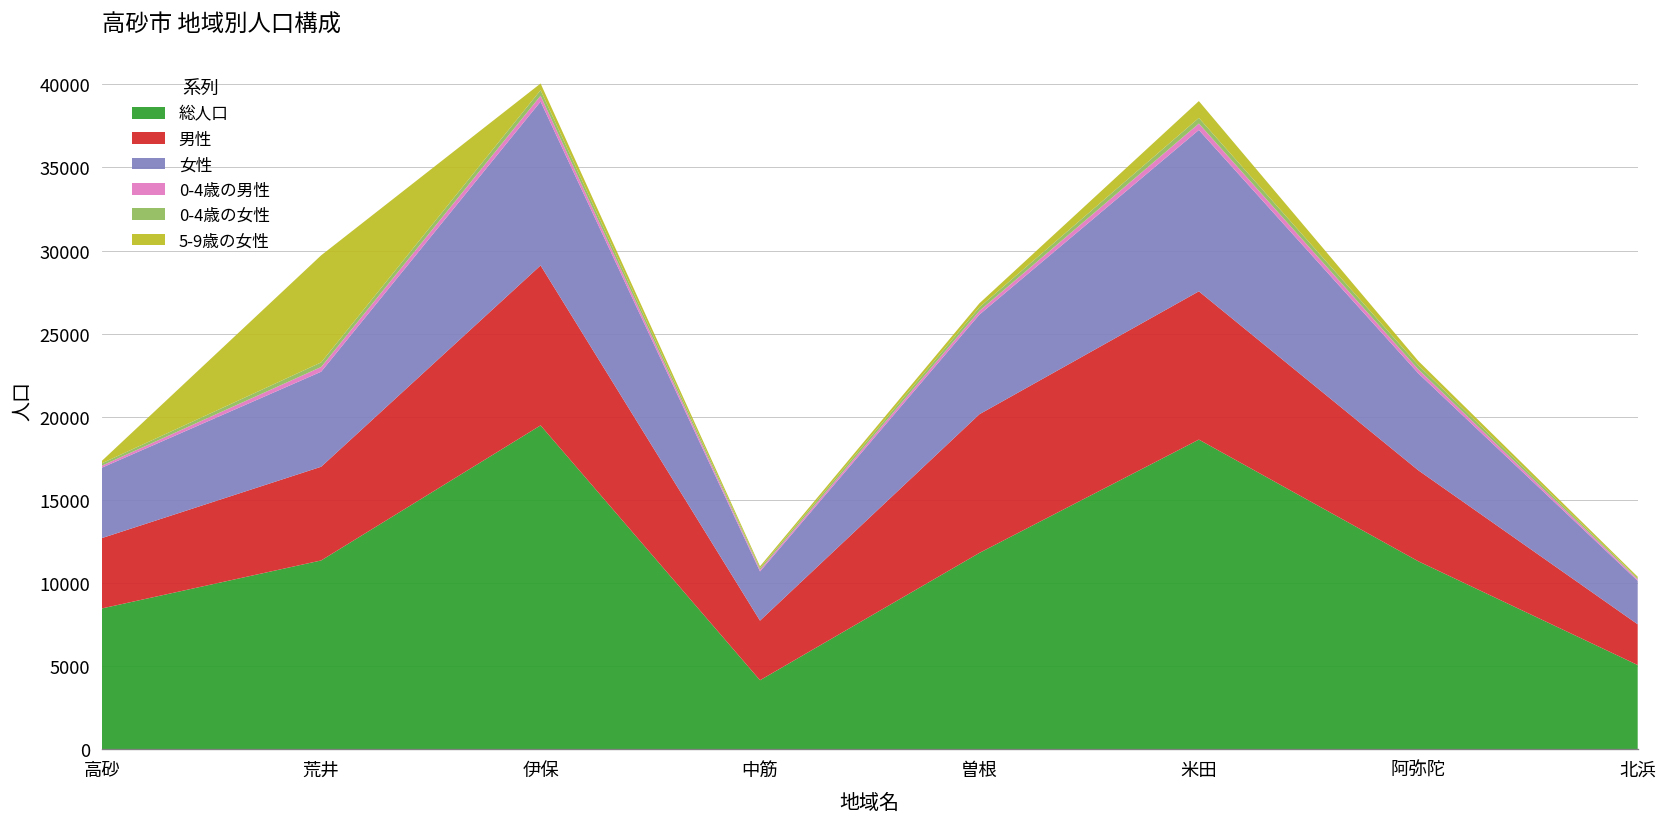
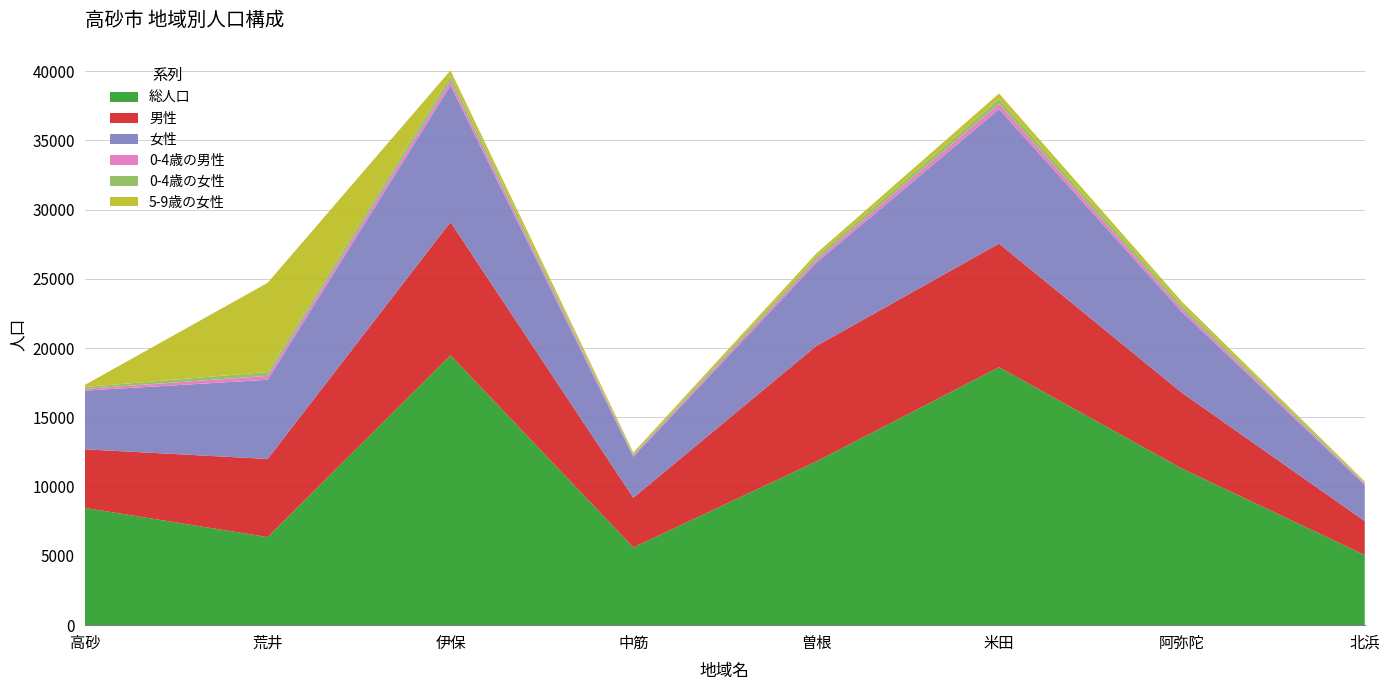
  {
    "総人口": {
      "高砂": 8500,
-     "荒井": 11400,
+     "荒井": 6400,
      "伊保": 19500,
-     "中筋": 4100,
+     "中筋": 5600,
      "曽根": 11800,
      "米田": 18600,
      "阿弥陀": 11300,
      "北浜": 5100
    },
    "男性": {
      "高砂": 4200,
      "荒井": 5600,
      "伊保": 9600,
      "中筋": 3600,
      "曽根": 8300,
      "米田": 8900,
      "阿弥陀": 5500,
      "北浜": 2500
    },
    "女性": {
      "荒井": 5700,
      "伊保": 9900,
      "曽根": 6000,
      "米田": 9700,
      "阿弥陀": 5800
    },
    "0-4歳の男性": {
      "荒井": 300,
      "伊保": 400,
      "曽根": 200,
      "米田": 400,
      "阿弥陀": 200
    },
    "0-4歳の女性": {
      "荒井": 300,
      "伊保": 300,
      "曽根": 200,
      "米田": 300,
      "阿弥陀": 300
    },
    "5-9歳の女性": {
      "荒井": 6400,
      "伊保": 400,
      "曽根": 200,
-     "米田": 1000,
+     "米田": 400,
      "阿弥陀": 300
    }
  }
